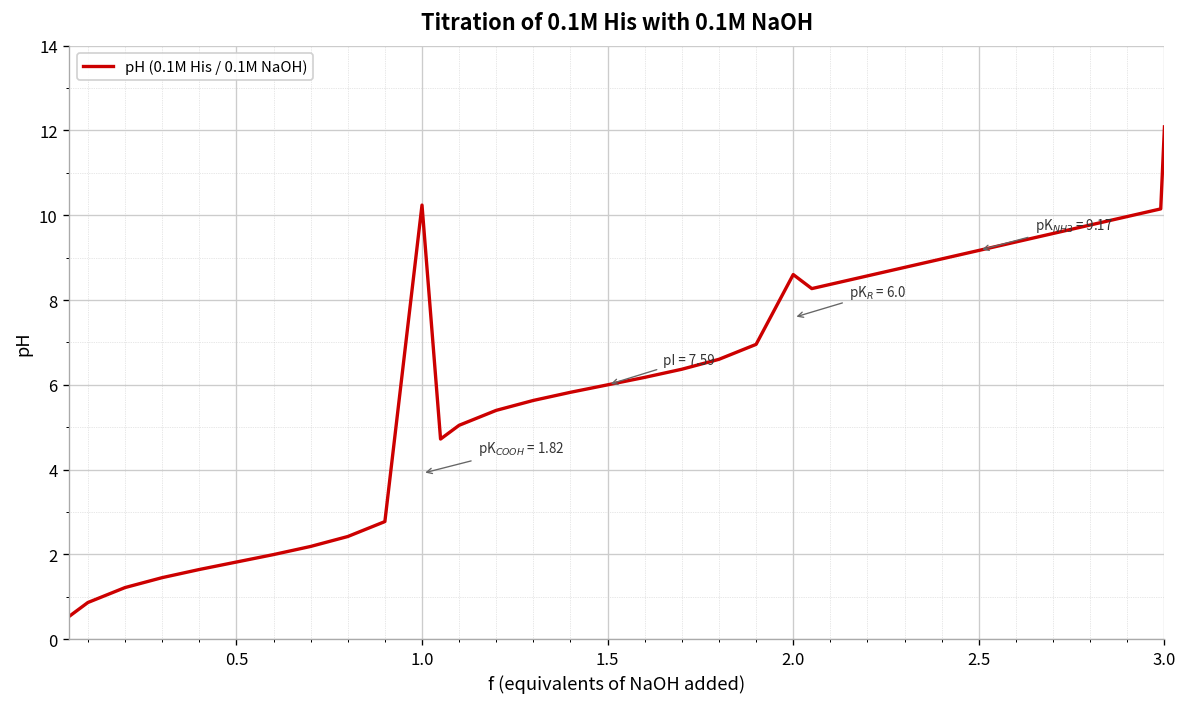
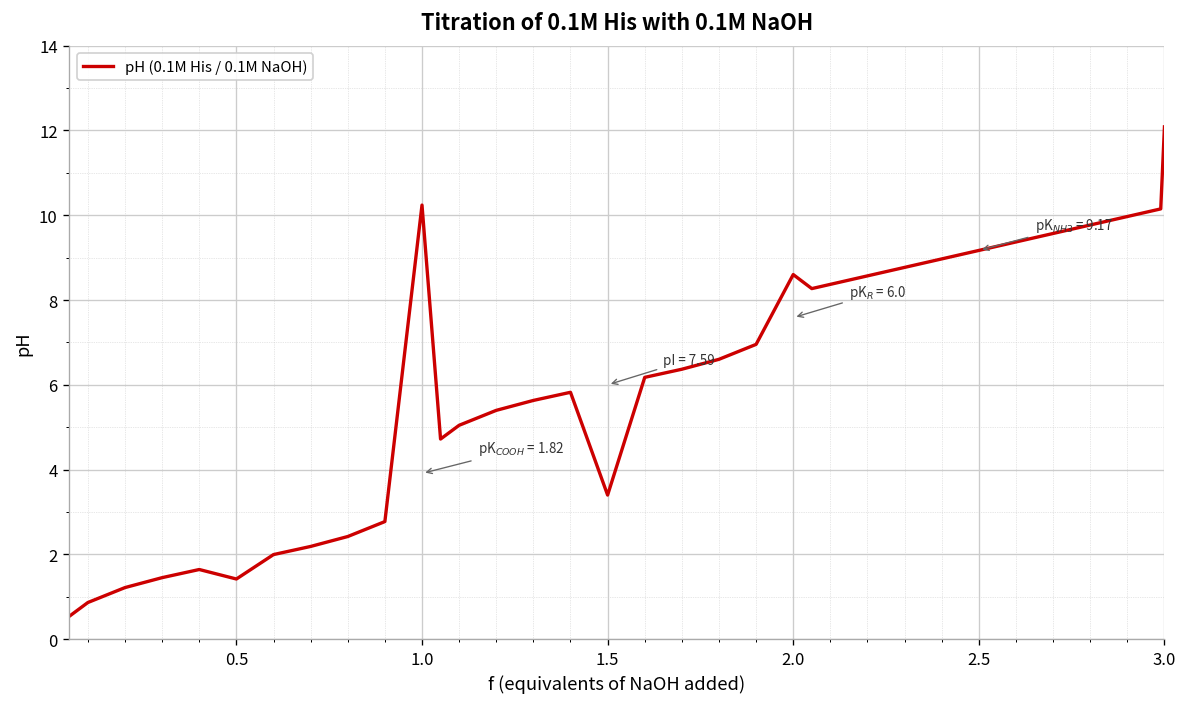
  {
-   "0.5": 1.8,
+   "0.5": 1.4,
    "1.0": 10.2,
-   "1.5": 6.0,
+   "1.5": 3.4,
    "2.0": 8.6,
    "2.5": 9.2,
    "3.0": 12.1
  }
